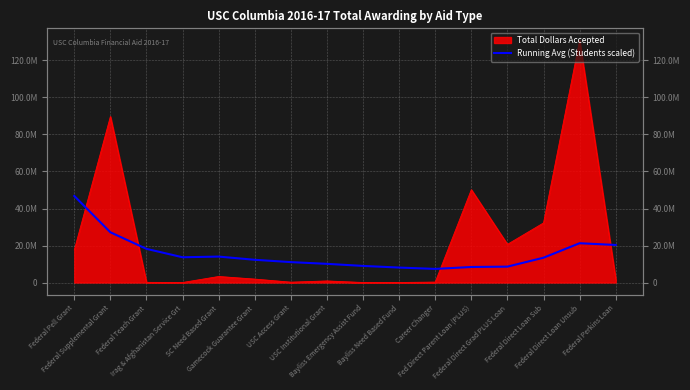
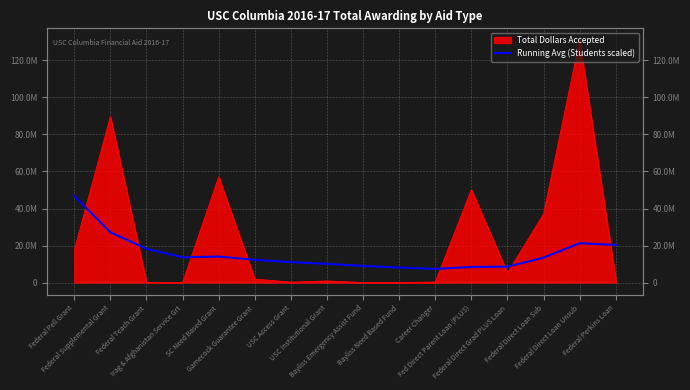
  {
    "Total Dollars Accepted": {
      "Federal Pell Grant": 18000000,
      "Federal Supplemental Grant": 90000000,
      "Federal Teach Grant": 0,
      "Irag & Afghanistan Service Grt": 0,
-     "SC Need Based Grant": 3000000,
+     "SC Need Based Grant": 57000000,
      "Gamecock Guarantee Grant": 2000000,
      "USC Access Grant": 0,
      "USC Institutional Grant": 1000000,
      "Bayliss Emergency Assist Fund": 0,
      "Bayliss Need Based Fund": 0,
      "Career Changer": 0,
      "Fed Direct Parent Loan (PLUS)": 50000000,
-     "Federal Direct Grad PLUS Loan": 21000000,
-     "Federal Direct Loan Sub": 32000000,
+     "Federal Direct Grad PLUS Loan": 5000000,
+     "Federal Direct Loan Sub": 37000000,
      "Federal Perkins Loan": 2000000
    },
    "Running Avg (Students scaled)": {
      "Federal Pell Grant": 47000000,
      "Federal Supplemental Grant": 27000000,
      "Federal Teach Grant": 18000000,
      "Irag & Afghanistan Service Grt": 14000000,
      "SC Need Based Grant": 14000000,
      "Gamecock Guarantee Grant": 12000000,
      "USC Access Grant": 11000000,
      "USC Institutional Grant": 10000000,
      "Bayliss Emergency Assist Fund": 9000000,
      "Bayliss Need Based Fund": 8000000,
      "Career Changer": 7000000,
      "Fed Direct Parent Loan (PLUS)": 8000000,
      "Federal Direct Grad PLUS Loan": 9000000,
      "Federal Direct Loan Sub": 13000000,
      "Federal Direct Loan Unsub": 21000000,
      "Federal Perkins Loan": 20000000
    }
  }
